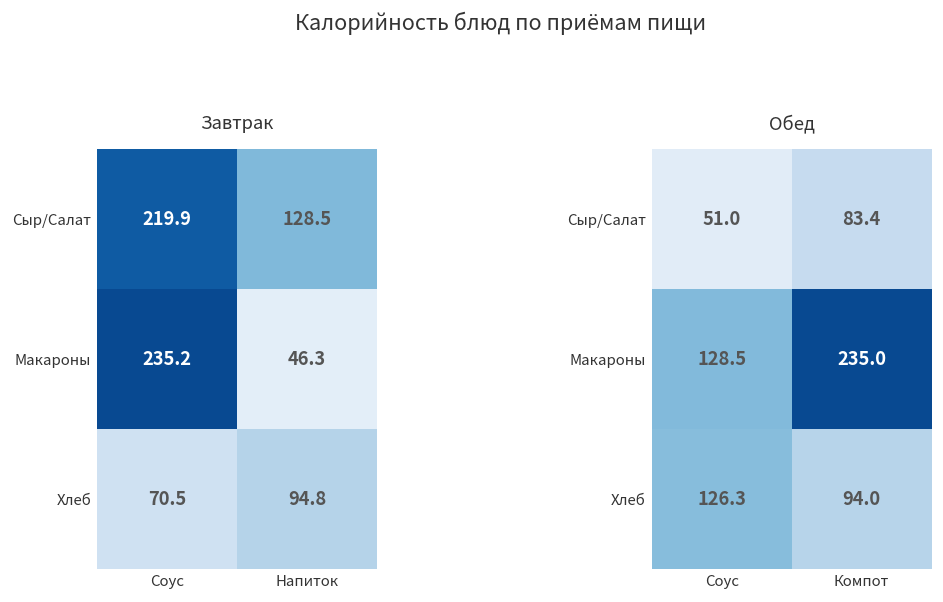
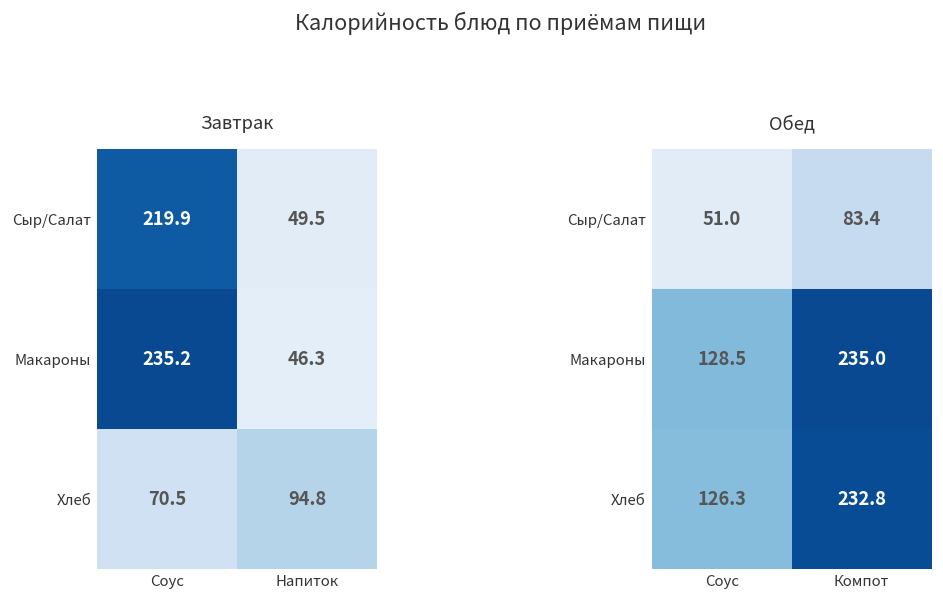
  {
    "Завтрак": {
      "Сыр/Салат": {
        "Соус": 219.9,
-       "Напиток": 128.5
+       "Напиток": 49.5
      },
      "Макароны": {
        "Соус": 235.2,
        "Напиток": 46.3
      },
      "Хлеб": {
        "Соус": 70.5,
        "Напиток": 94.8
      }
    },
    "Обед": {
      "Сыр/Салат": {
        "Соус": 51.0,
        "Компот": 83.4
      },
      "Макароны": {
        "Соус": 128.5,
        "Компот": 235.0
      },
      "Хлеб": {
        "Соус": 126.3,
-       "Компот": 94.0
+       "Компот": 232.8
      }
    }
  }
